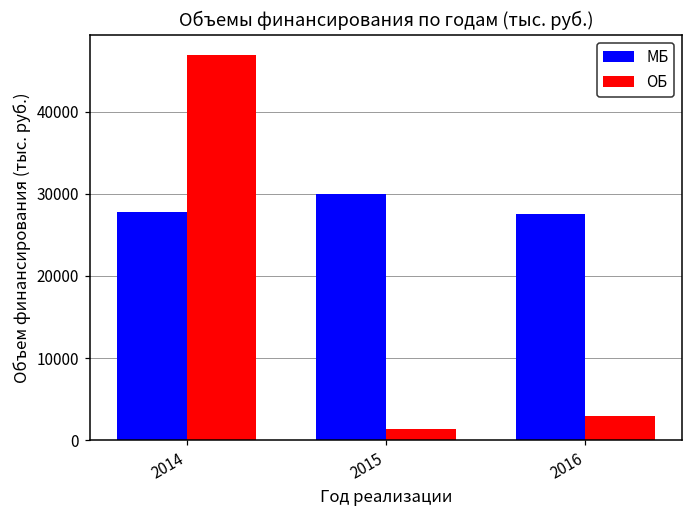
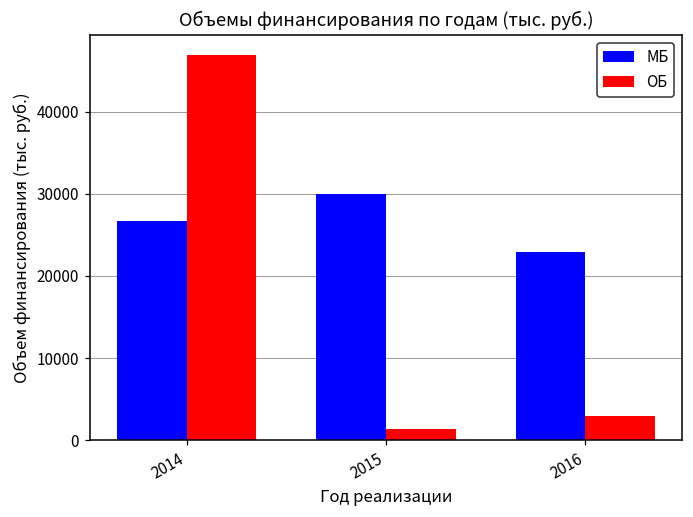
  {
    "МБ": {
-     "2014": 28000,
+     "2014": 27000,
      "2015": 30000,
-     "2016": 27000
+     "2016": 23000
    },
    "ОБ": {
      "2014": 47000,
      "2015": 1000,
      "2016": 3000
    }
  }
